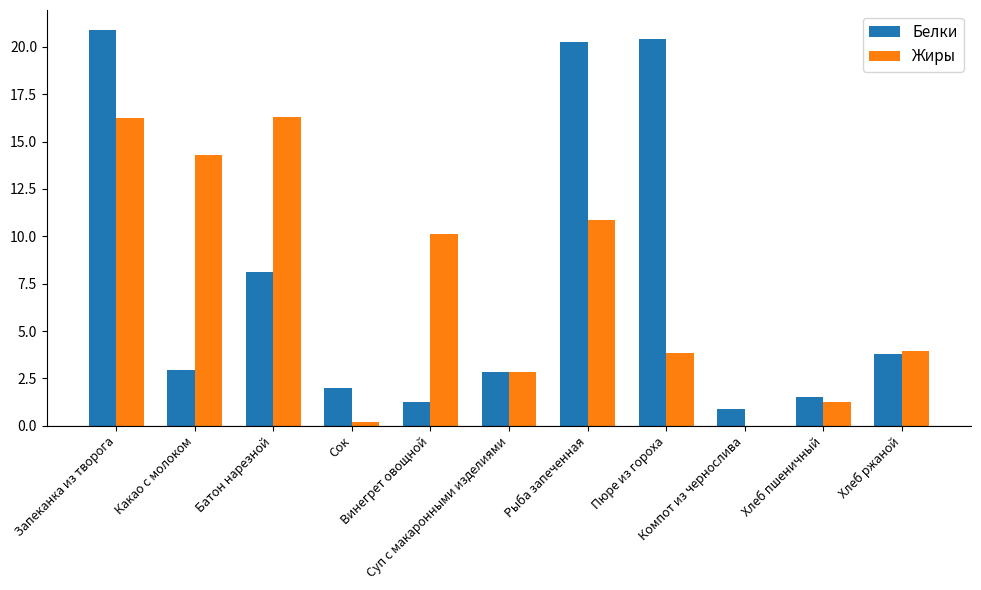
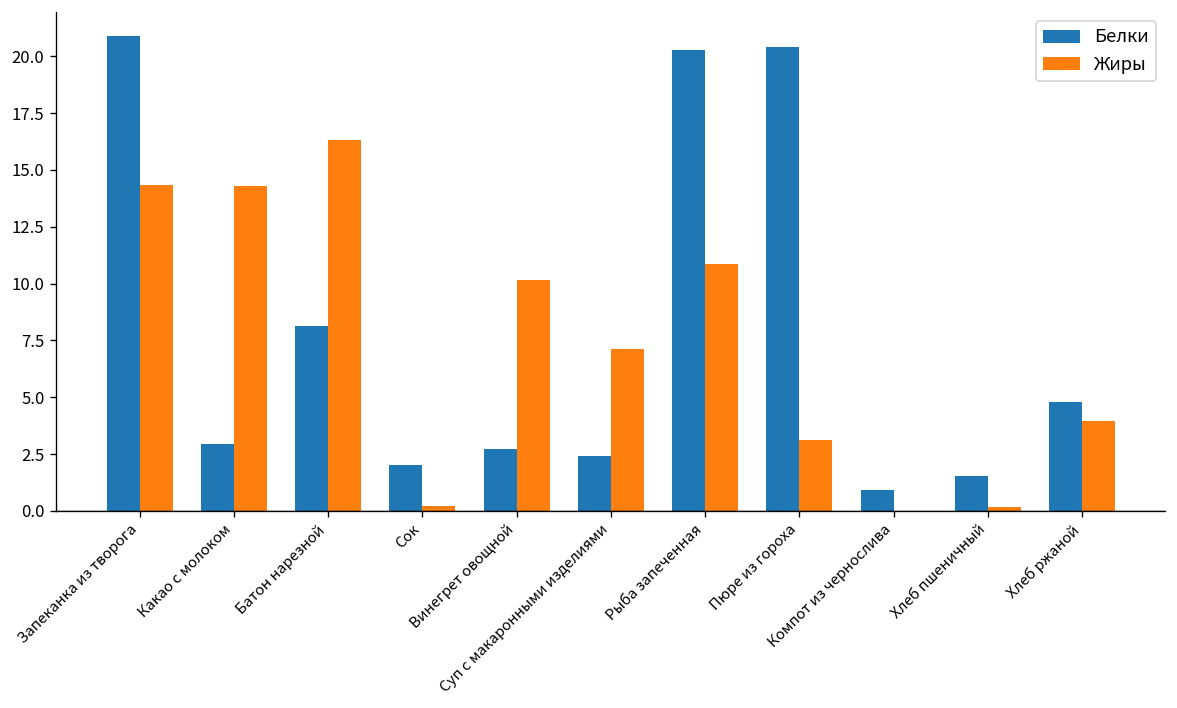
  {
    "Белки": {
      "Запеканка из творога": 20.9,
      "Какао с молоком": 3.0,
      "Батон нарезной": 8.1,
      "Сок": 2.0,
-     "Винегрет овощной": 1.3,
-     "Суп с макаронными изделиями": 2.8,
+     "Винегрет овощной": 2.7,
+     "Суп с макаронными изделиями": 2.4,
      "Рыба запеченная": 20.3,
      "Пюре из гороха": 20.4,
      "Компот из чернослива": 0.9,
      "Хлеб пшеничный": 1.5,
-     "Хлеб ржаной": 3.8
+     "Хлеб ржаной": 4.8
    },
    "Жиры": {
-     "Запеканка из творога": 16.2,
+     "Запеканка из творога": 14.4,
      "Какао с молоком": 14.3,
      "Батон нарезной": 16.3,
      "Сок": 0.2,
      "Винегрет овощной": 10.1,
-     "Суп с макаронными изделиями": 2.9,
+     "Суп с макаронными изделиями": 7.1,
      "Рыба запеченная": 10.9,
-     "Пюре из гороха": 3.8,
+     "Пюре из гороха": 3.1,
      "Компот из чернослива": 0.0,
-     "Хлеб пшеничный": 1.3,
+     "Хлеб пшеничный": 0.2,
      "Хлеб ржаной": 4.0
    }
  }
